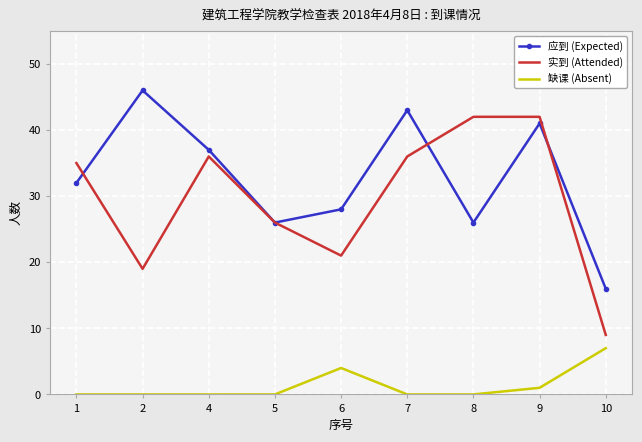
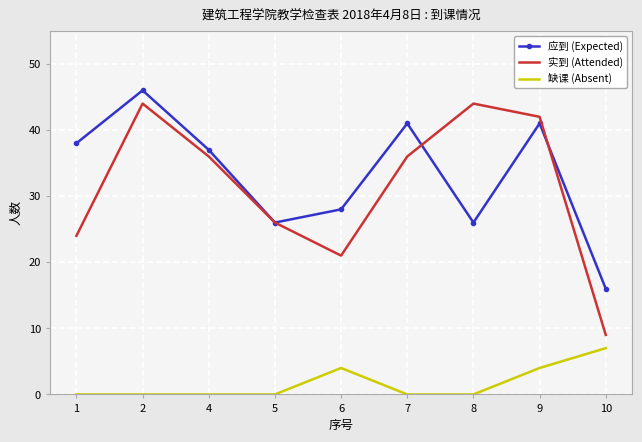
  {
    "应到 (Expected)": {
-     "1": 32,
+     "1": 38,
      "2": 46,
      "4": 37,
      "6": 28,
-     "7": 43,
+     "7": 41,
      "8": 26,
      "9": 41,
      "10": 16
    },
    "实到 (Attended)": {
-     "1": 35,
-     "2": 19,
+     "1": 24,
+     "2": 44,
      "4": 36,
      "6": 21,
      "7": 36,
-     "8": 42,
+     "8": 44,
      "9": 42,
      "10": 9
    },
    "缺课 (Absent)": {
      "1": 0,
      "2": 0,
      "4": 0,
      "5": 0,
      "6": 4,
      "7": 0,
      "8": 0,
-     "9": 1,
+     "9": 4,
      "10": 7
    }
  }
